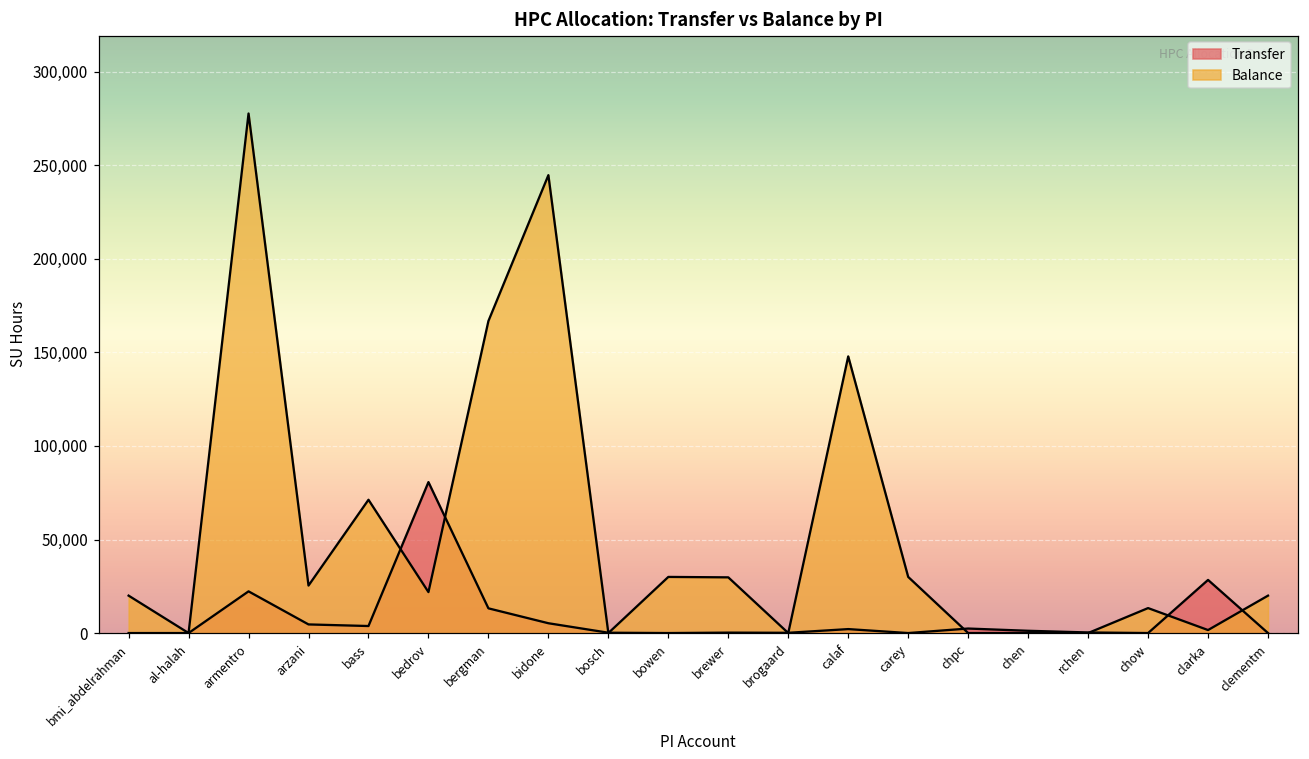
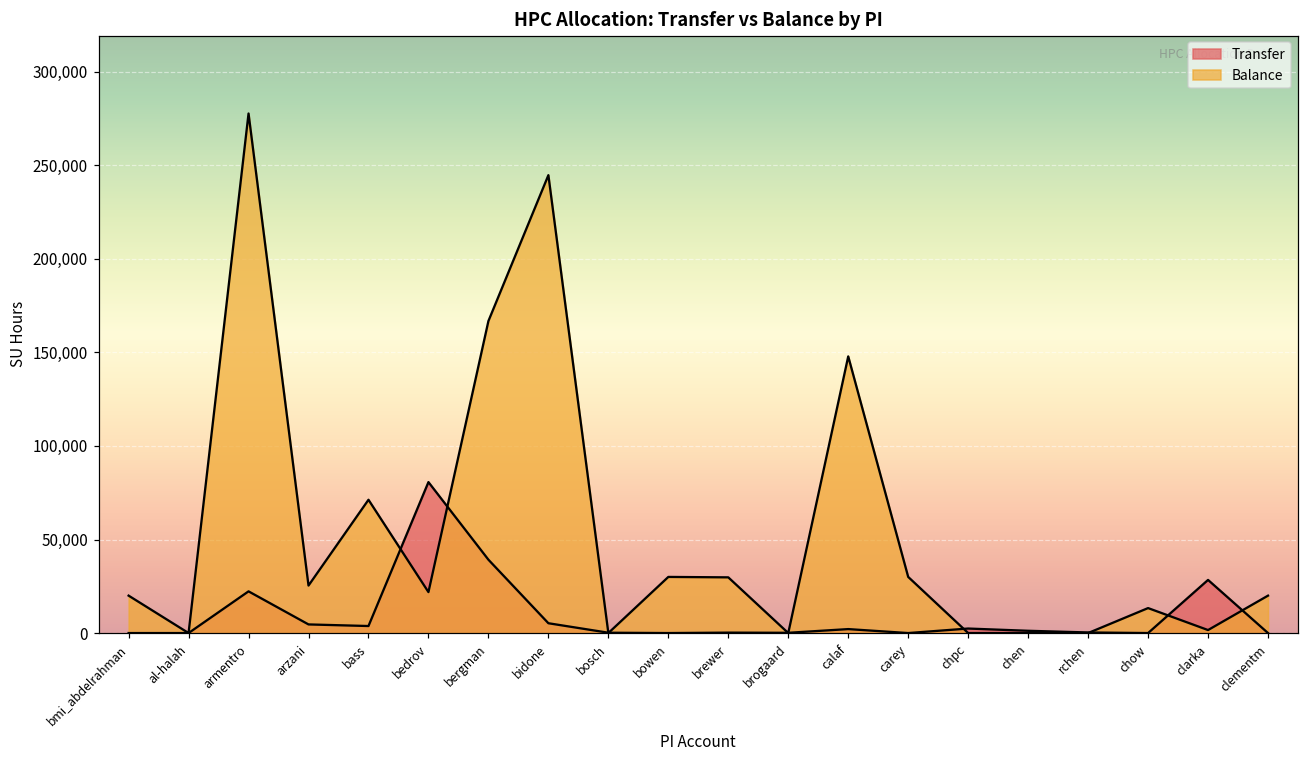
  {
    "Transfer": {
      "bmi_abdelrahman": "0",
      "armentro": "22,000",
      "arzani": "5,000",
      "bass": "4,000",
      "bedrov": "81,000",
-     "bergman": "13,000",
+     "bergman": "39,000",
      "bidone": "5,000",
      "bowen": "0",
      "brewer": "0",
      "calaf": "2,000",
      "carey": "0",
      "chpc": "2,000",
      "chow": "0",
      "clarka": "28,000",
      "clementm": "0"
    },
    "Balance": {
      "bmi_abdelrahman": "20,000",
      "armentro": "278,000",
      "arzani": "25,000",
      "bass": "71,000",
      "bedrov": "22,000",
      "bergman": "167,000",
      "bidone": "245,000",
      "bowen": "30,000",
      "brewer": "30,000",
      "calaf": "148,000",
      "carey": "30,000",
      "chpc": "0",
      "chow": "13,000",
      "clarka": "2,000",
      "clementm": "20,000"
    }
  }
